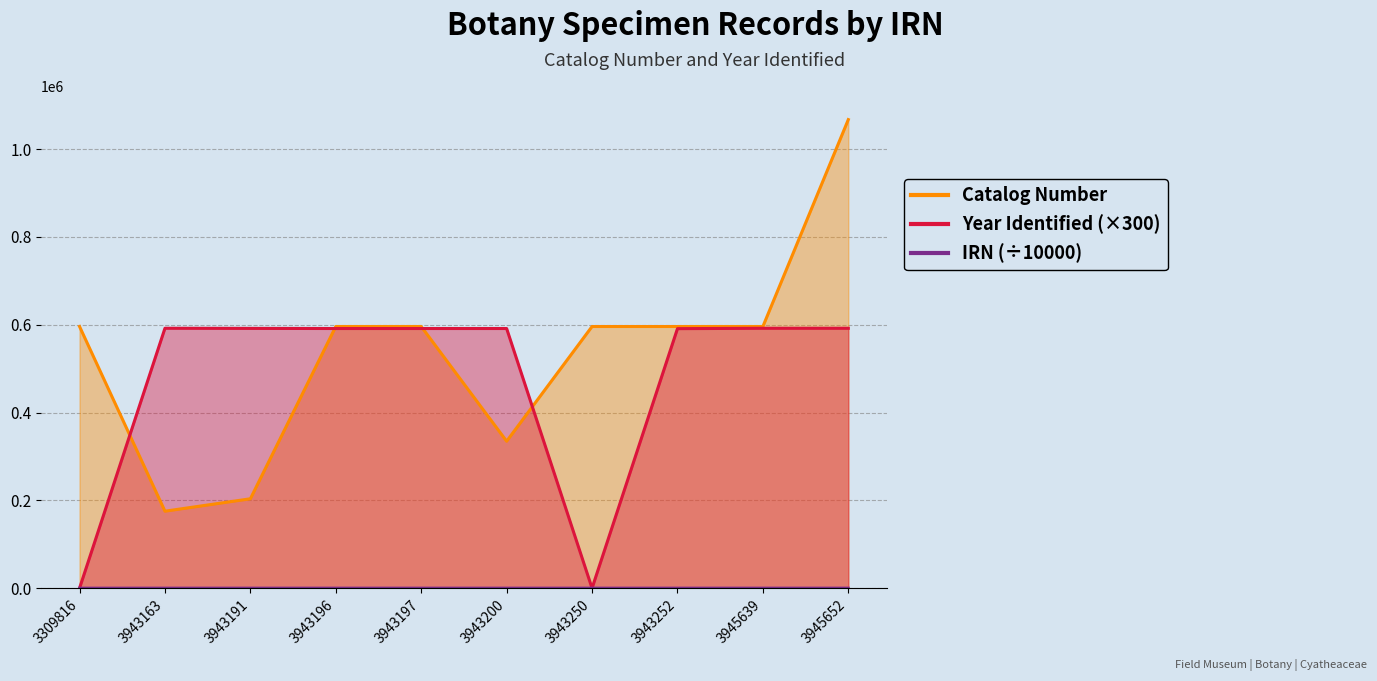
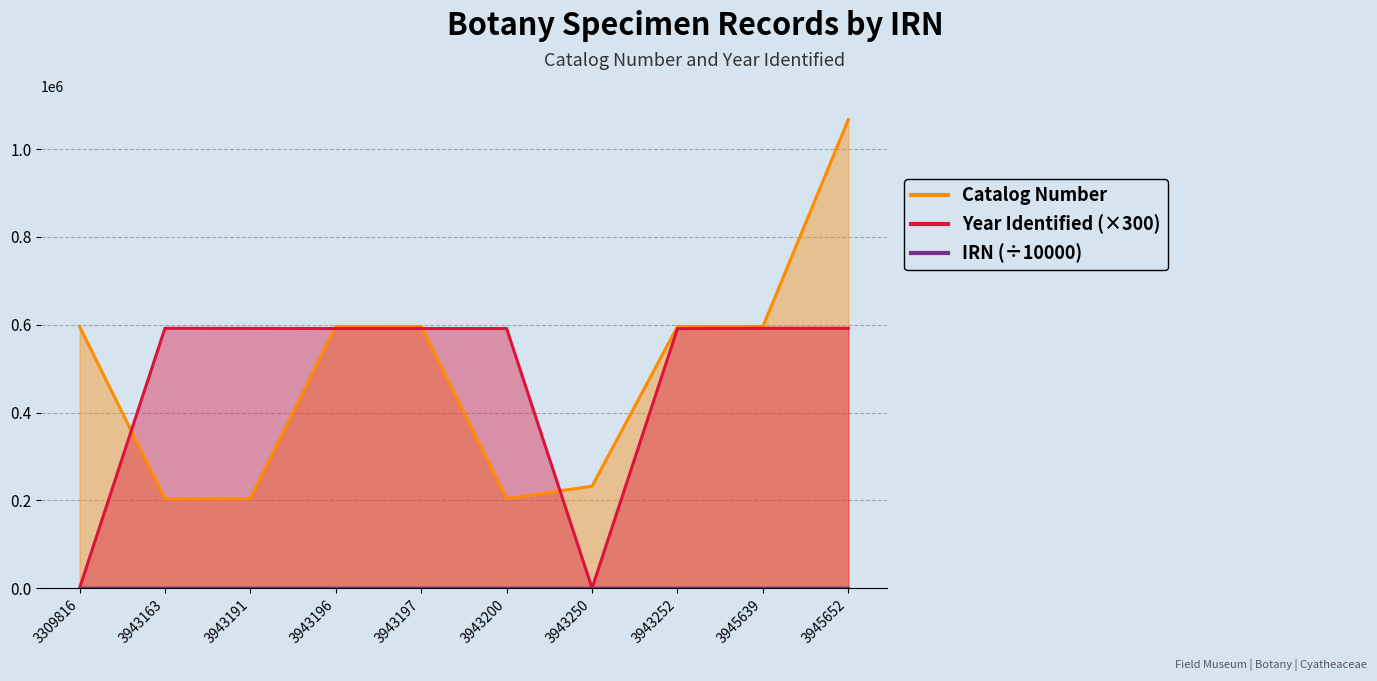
  {
    "Catalog Number": {
      "3309816": 600000,
-     "3943163": 180000,
+     "3943163": 200000,
      "3943191": 200000,
-     "3943200": 330000,
-     "3943250": 600000,
+     "3943200": 200000,
+     "3943250": 230000,
      "3945652": 1070000
    },
    "Year Identified (×300)": {
      "3943163": 590000,
      "3943191": 590000,
      "3943200": 590000,
      "3945652": 590000
    },
    "IRN (÷10000)": {
      "3943163": 0,
      "3943191": 0,
      "3943196": 0,
      "3943197": 0,
      "3943200": 0,
      "3943252": 0,
      "3945639": 0,
      "3945652": 0
    }
  }
